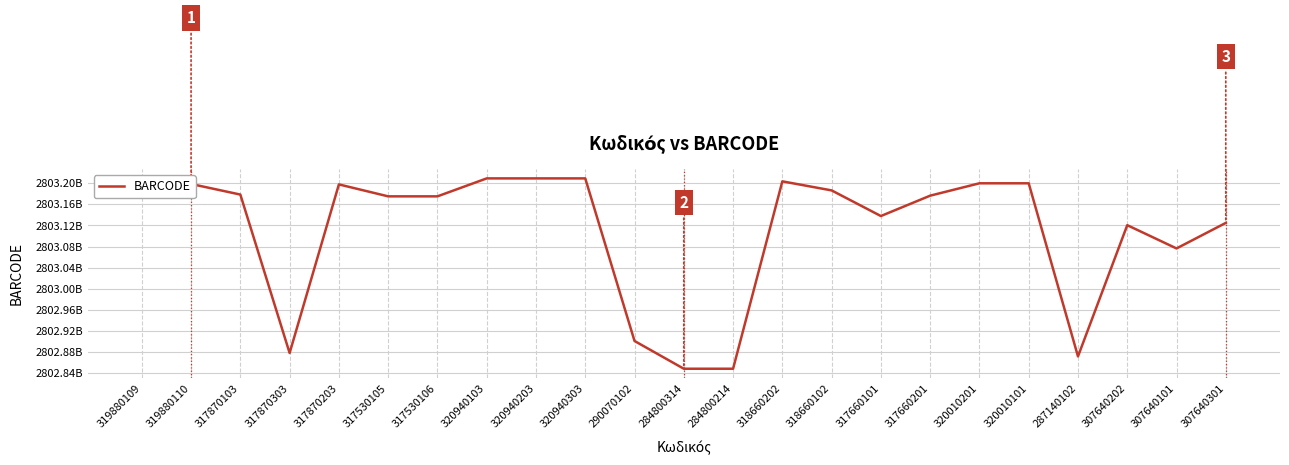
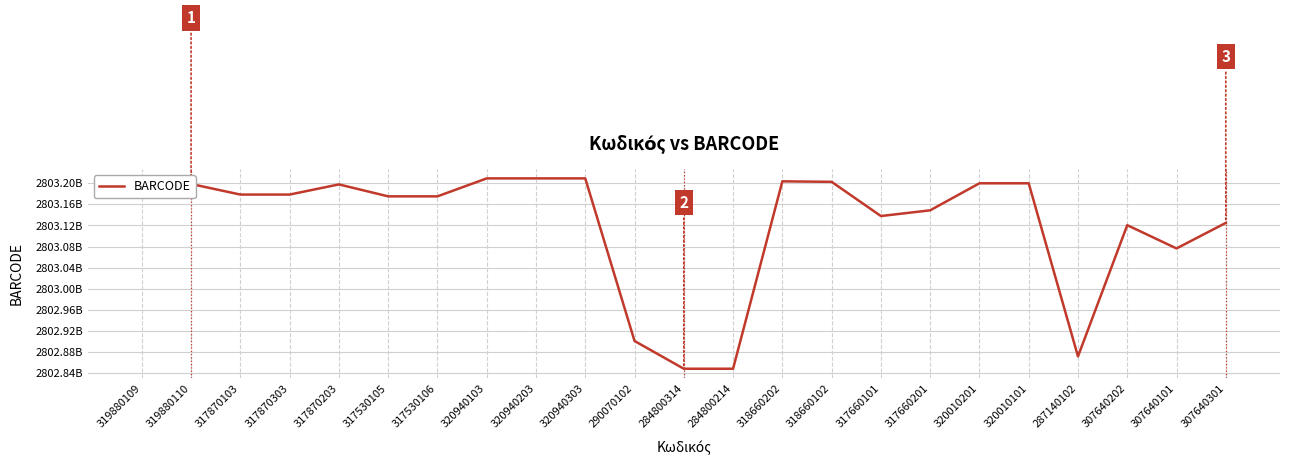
  {
    "317870103": 2803180000000,
-   "317870303": 2802880000000,
+   "317870303": 2803180000000,
    "317870203": 2803200000000,
    "317530105": 2803180000000,
    "317530106": 2803180000000,
    "320940103": 2803210000000,
    "320940203": 2803210000000,
    "320940303": 2803210000000,
    "290070102": 2802900000000,
    "284800314": 2802850000000,
    "284800214": 2802850000000,
    "318660202": 2803200000000,
-   "318660102": 2803190000000,
+   "318660102": 2803200000000,
    "317660101": 2803140000000,
-   "317660201": 2803180000000,
+   "317660201": 2803150000000,
    "320010201": 2803200000000,
    "320010101": 2803200000000,
    "287140102": 2802870000000,
    "307640202": 2803120000000,
    "307640101": 2803080000000,
    "307640301": 2803120000000
  }
